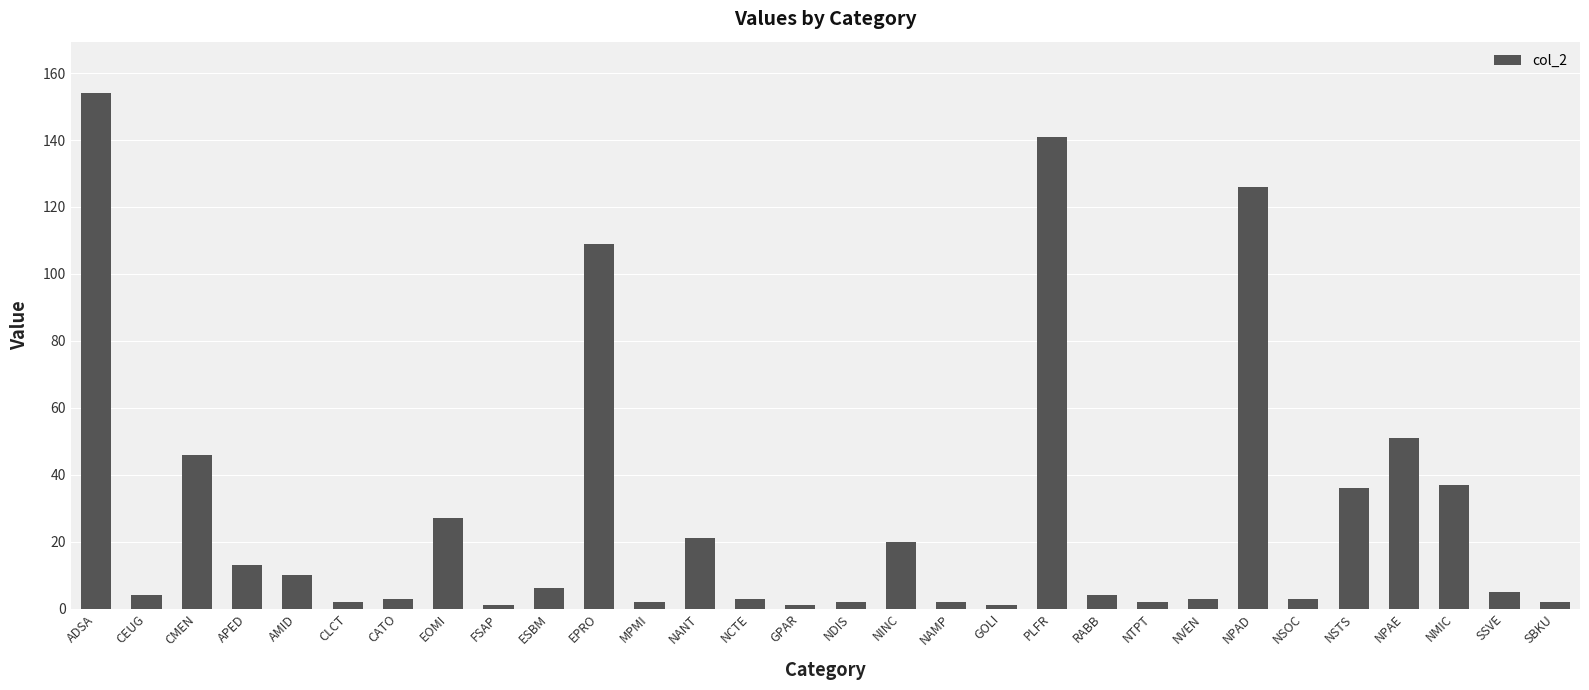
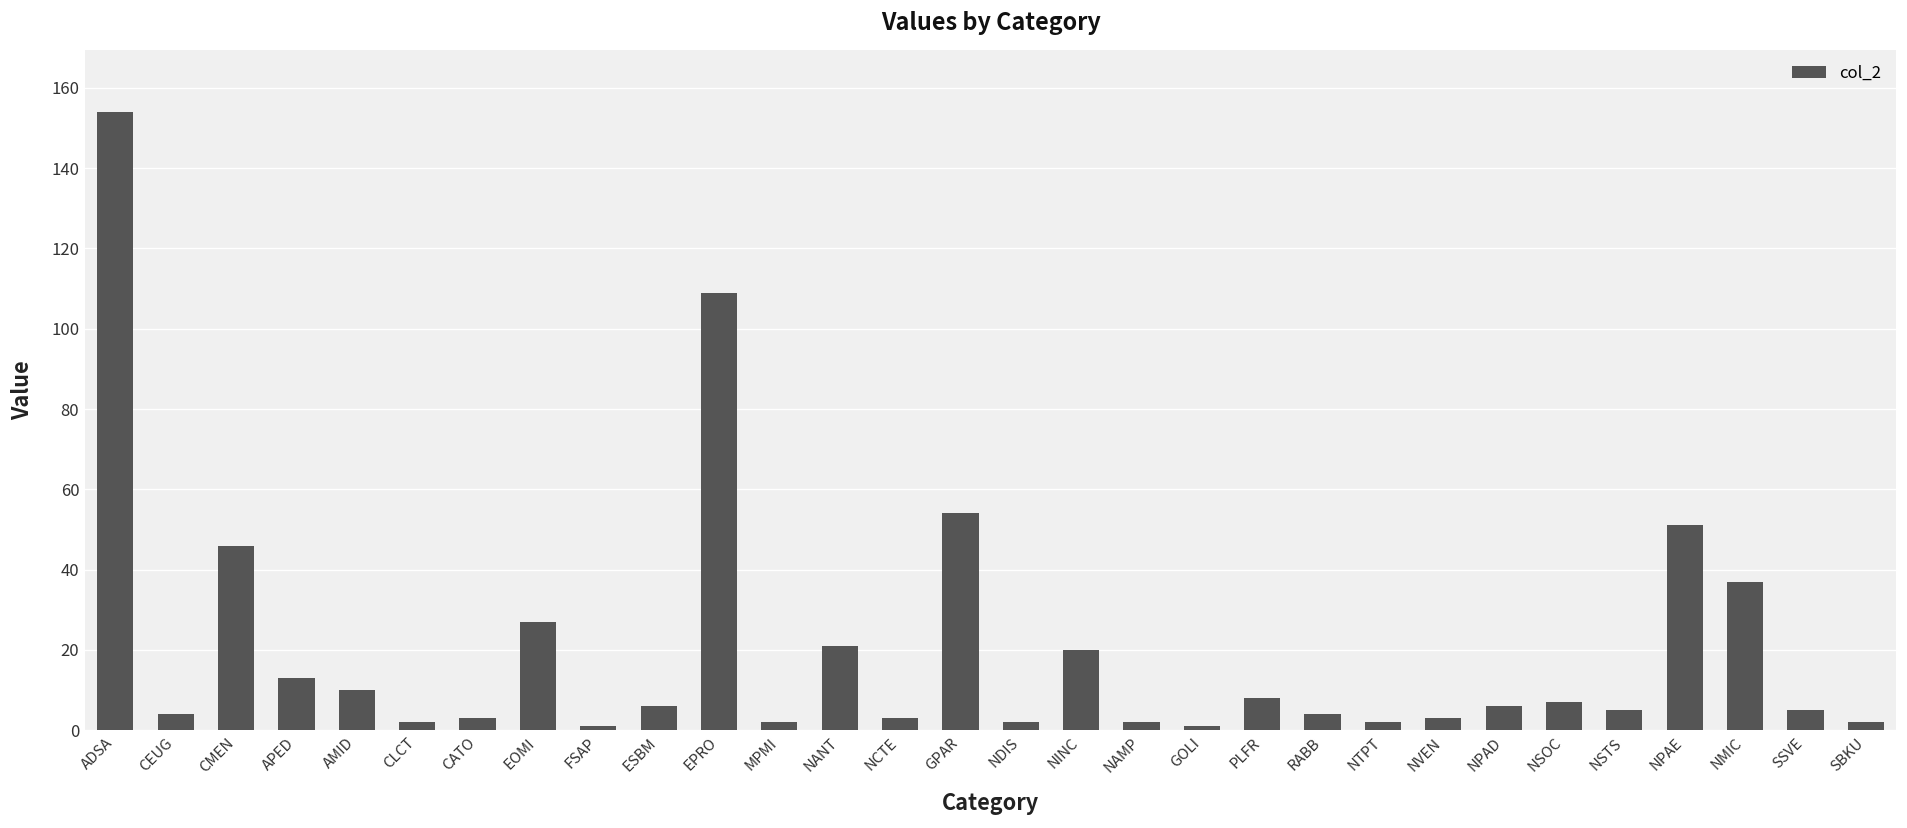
  {
    "ADSA": 154,
    "CEUG": 4,
    "CMEN": 46,
    "APED": 13,
    "AMID": 10,
    "CLCT": 2,
    "CATO": 3,
    "EOMI": 27,
    "FSAP": 1,
    "ESBM": 6,
    "EPRO": 109,
    "MPMI": 2,
    "NANT": 21,
    "NCTE": 3,
-   "GPAR": 1,
+   "GPAR": 54,
    "NDIS": 2,
    "NINC": 20,
    "NAMP": 2,
    "GOLI": 1,
-   "PLFR": 141,
+   "PLFR": 8,
    "RABB": 4,
    "NTPT": 2,
    "NVEN": 3,
-   "NPAD": 126,
-   "NSOC": 3,
-   "NSTS": 36,
+   "NPAD": 6,
+   "NSOC": 7,
+   "NSTS": 5,
    "NPAE": 51,
    "NMIC": 37,
    "SSVE": 5,
    "SBKU": 2
  }
